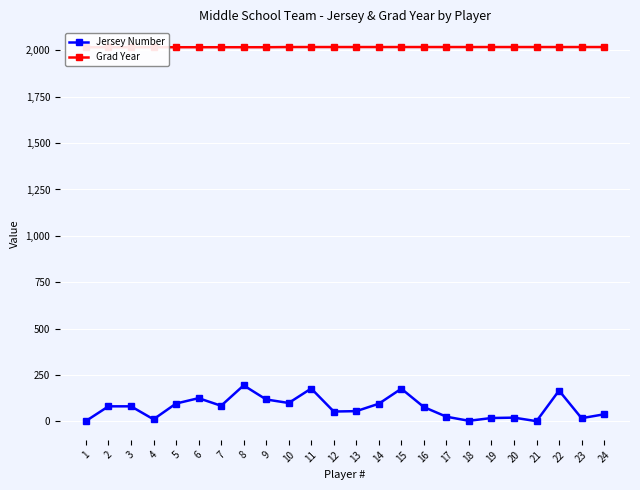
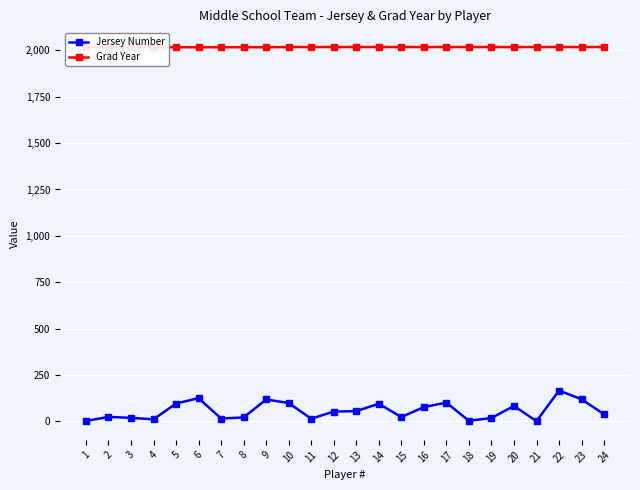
  {
    "Jersey Number": {
      "1": "0",
-     "2": "80",
-     "3": "80",
+     "2": "20",
+     "3": "20",
      "4": "10",
      "5": "100",
      "6": "130",
-     "7": "80",
-     "8": "190",
+     "7": "20",
+     "8": "20",
      "9": "120",
      "10": "100",
-     "11": "180",
+     "11": "10",
      "12": "50",
      "13": "60",
      "14": "100",
-     "15": "180",
+     "15": "20",
      "16": "80",
-     "17": "30",
+     "17": "100",
      "18": "0",
      "19": "20",
-     "20": "20",
+     "20": "80",
      "21": "0",
      "22": "170",
-     "23": "20",
+     "23": "120",
      "24": "40"
    },
    "Grad Year": {
      "5": "2,020",
      "6": "2,020",
      "7": "2,020",
      "8": "2,020",
      "9": "2,020",
      "10": "2,020",
      "11": "2,020",
      "12": "2,020",
      "13": "2,020",
      "14": "2,020",
      "15": "2,020",
      "16": "2,020",
      "17": "2,020",
      "18": "2,020",
      "19": "2,020",
      "20": "2,020",
      "21": "2,020",
      "22": "2,020",
      "23": "2,020",
      "24": "2,020"
    }
  }
